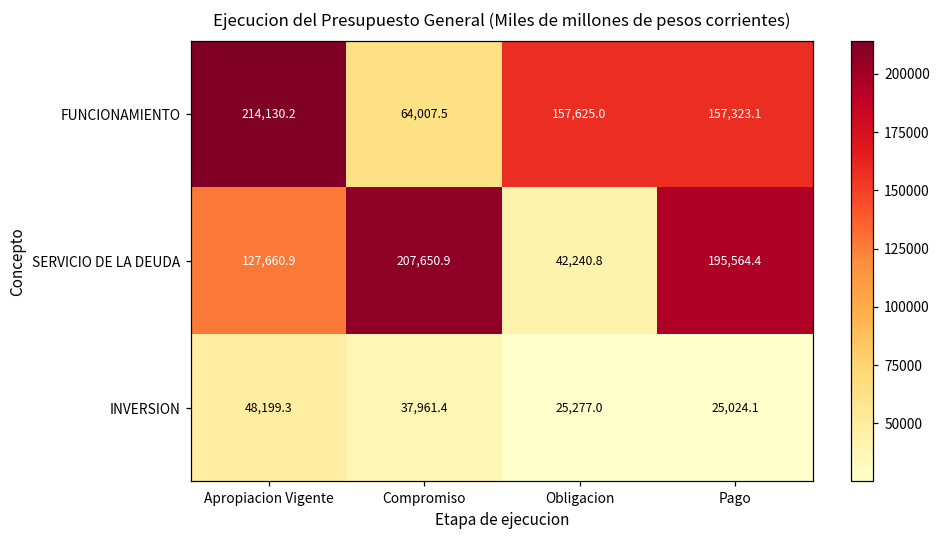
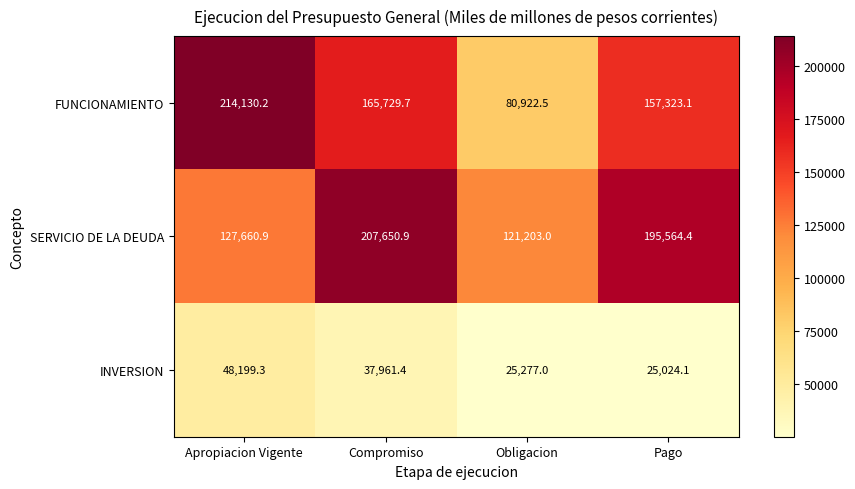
  {
    "FUNCIONAMIENTO": {
      "Apropiacion Vigente": "214,130.2",
-     "Compromiso": "64,007.5",
-     "Obligacion": "157,625.0",
+     "Compromiso": "165,729.7",
+     "Obligacion": "80,922.5",
      "Pago": "157,323.1"
    },
    "SERVICIO DE LA DEUDA": {
      "Apropiacion Vigente": "127,660.9",
      "Compromiso": "207,650.9",
-     "Obligacion": "42,240.8",
+     "Obligacion": "121,203.0",
      "Pago": "195,564.4"
    },
    "INVERSION": {
      "Apropiacion Vigente": "48,199.3",
      "Compromiso": "37,961.4",
      "Obligacion": "25,277.0",
      "Pago": "25,024.1"
    }
  }
